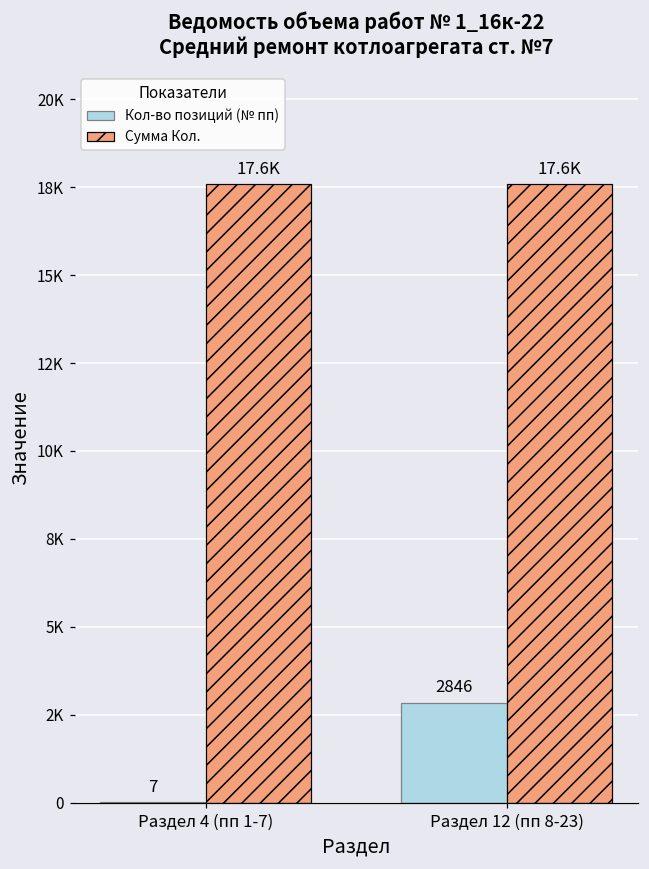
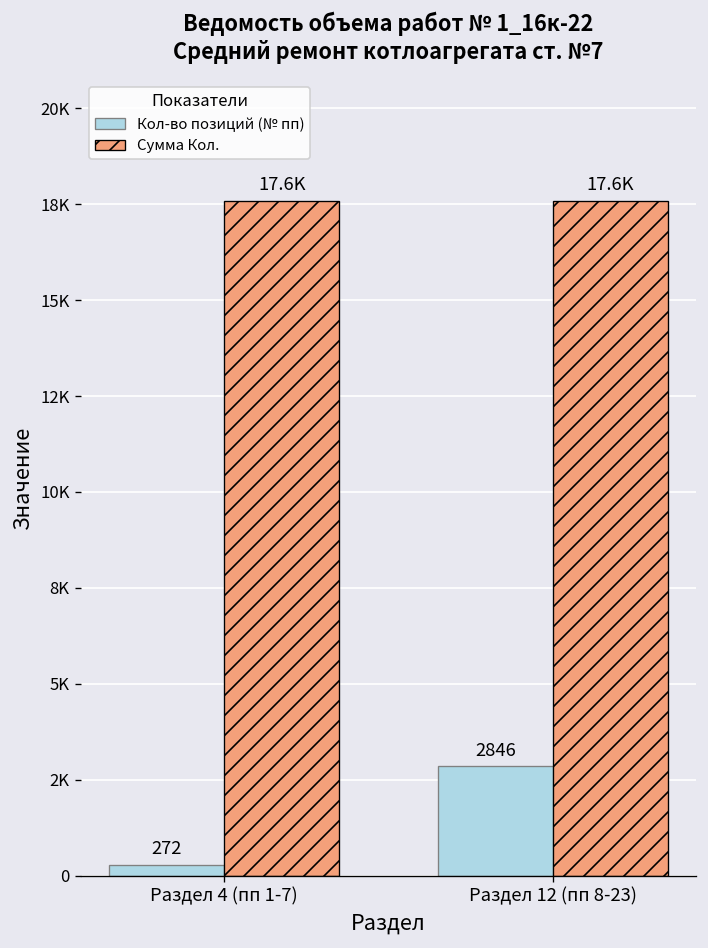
  {
    "Кол-во позиций (№ пп)": {
-     "Раздел 4 (пп 1-7)": "7",
+     "Раздел 4 (пп 1-7)": "272",
      "Раздел 12 (пп 8-23)": "2846"
    },
    "Сумма Кол.": {
      "Раздел 4 (пп 1-7)": "17.6K",
      "Раздел 12 (пп 8-23)": "17.6K"
    }
  }
